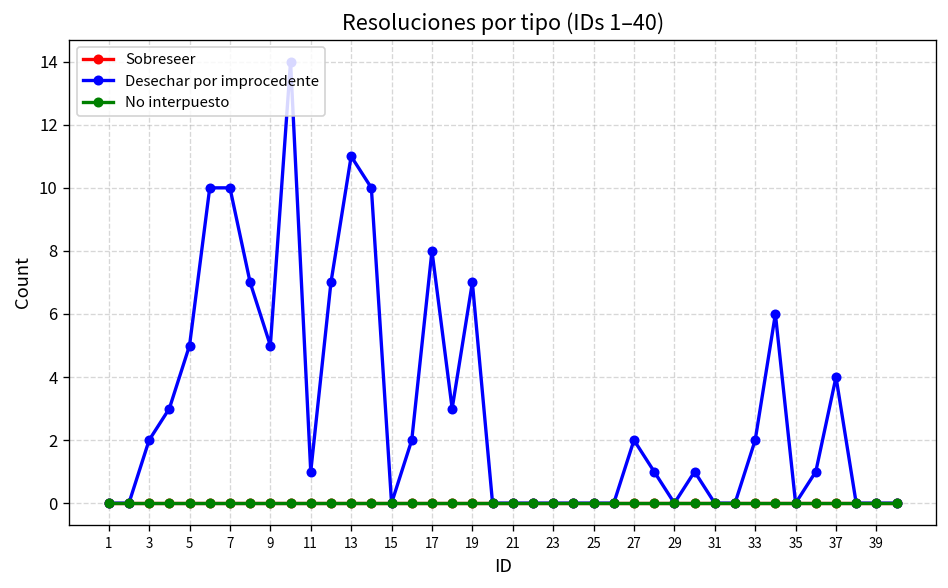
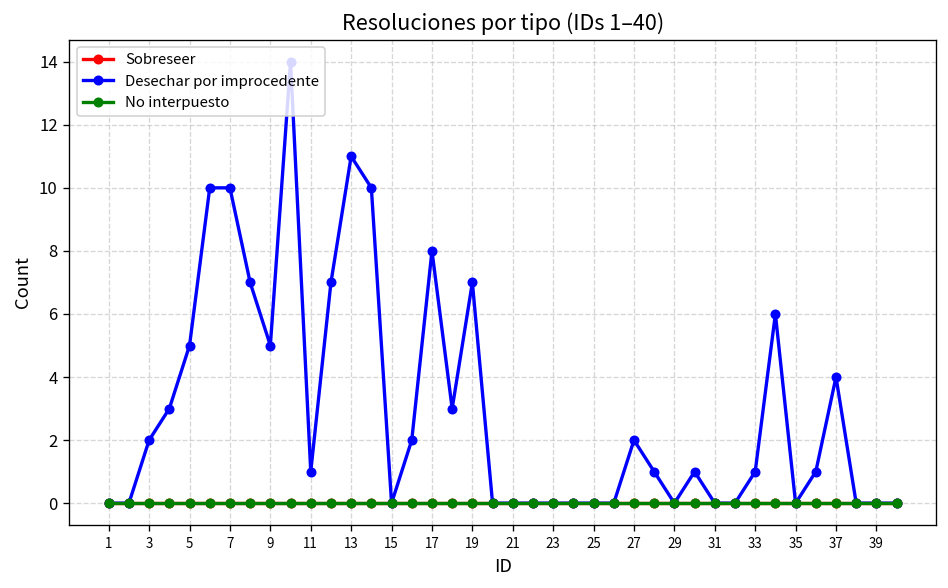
  {
    "No interpuesto": {
      "3": 0,
      "5": 0,
      "7": 0,
      "9": 0,
      "11": 0,
      "13": 0,
      "17": 0,
      "19": 0,
      "27": 0,
      "33": 0,
      "37": 0
    },
    "Desechar por improcedente": {
      "3": 2,
      "5": 5,
      "7": 10,
      "9": 5,
      "11": 1,
      "13": 11,
      "17": 8,
      "19": 7,
      "27": 2,
-     "33": 2,
+     "33": 1,
      "37": 4
    }
  }
